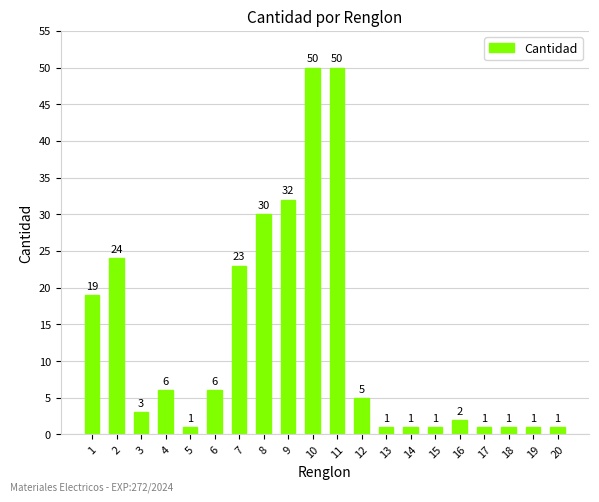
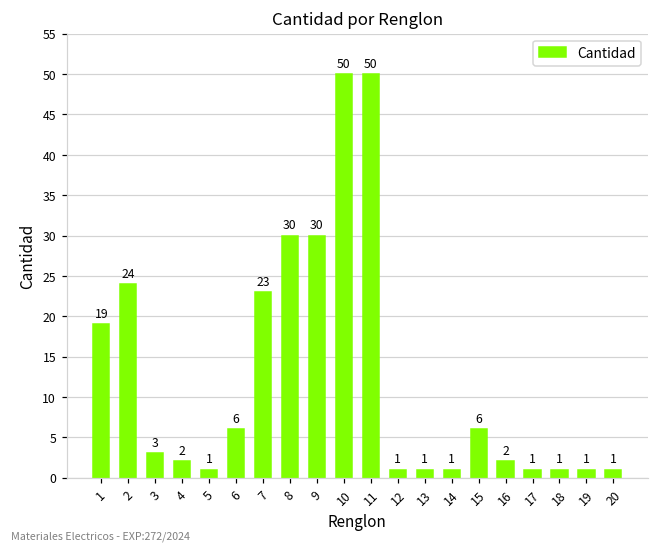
  {
    "1": 19,
    "2": 24,
    "3": 3,
-   "4": 6,
+   "4": 2,
    "5": 1,
    "6": 6,
    "7": 23,
    "8": 30,
-   "9": 32,
+   "9": 30,
    "10": 50,
    "11": 50,
-   "12": 5,
+   "12": 1,
    "13": 1,
    "14": 1,
-   "15": 1,
+   "15": 6,
    "16": 2,
    "17": 1,
    "18": 1,
    "19": 1,
    "20": 1
  }
